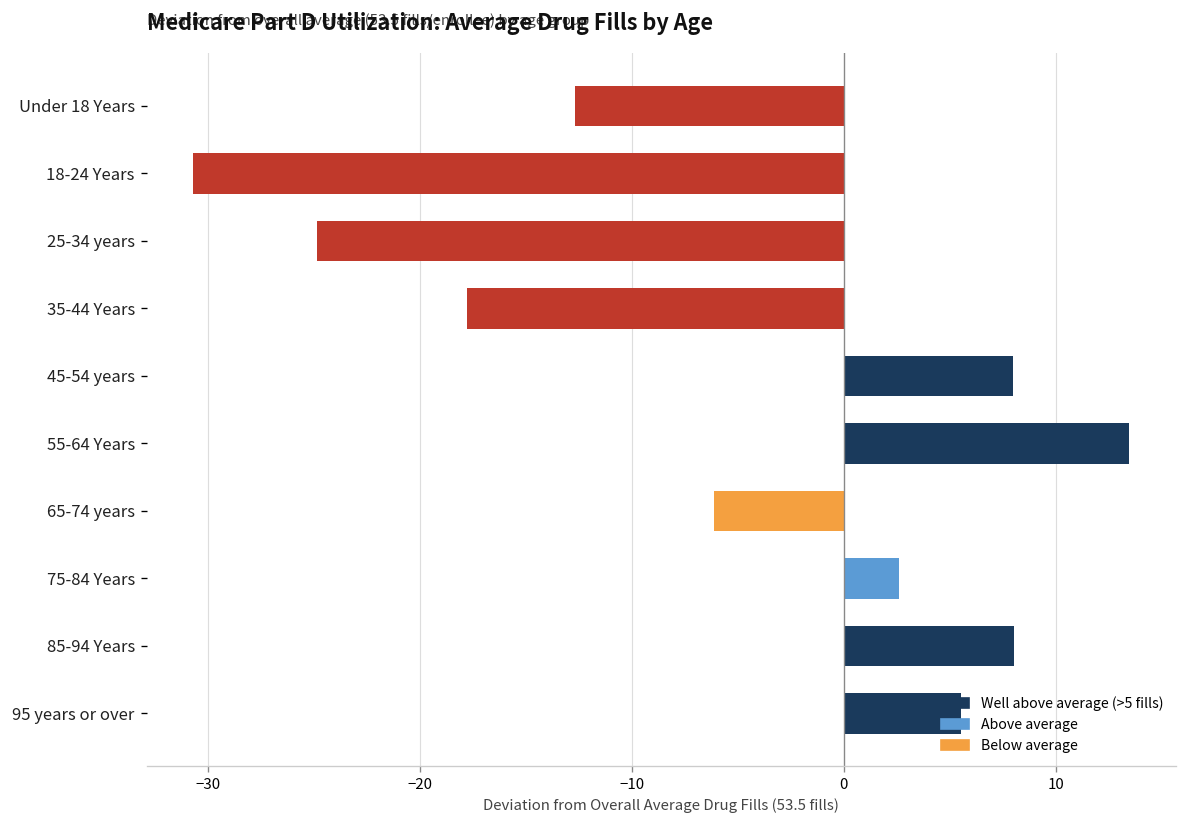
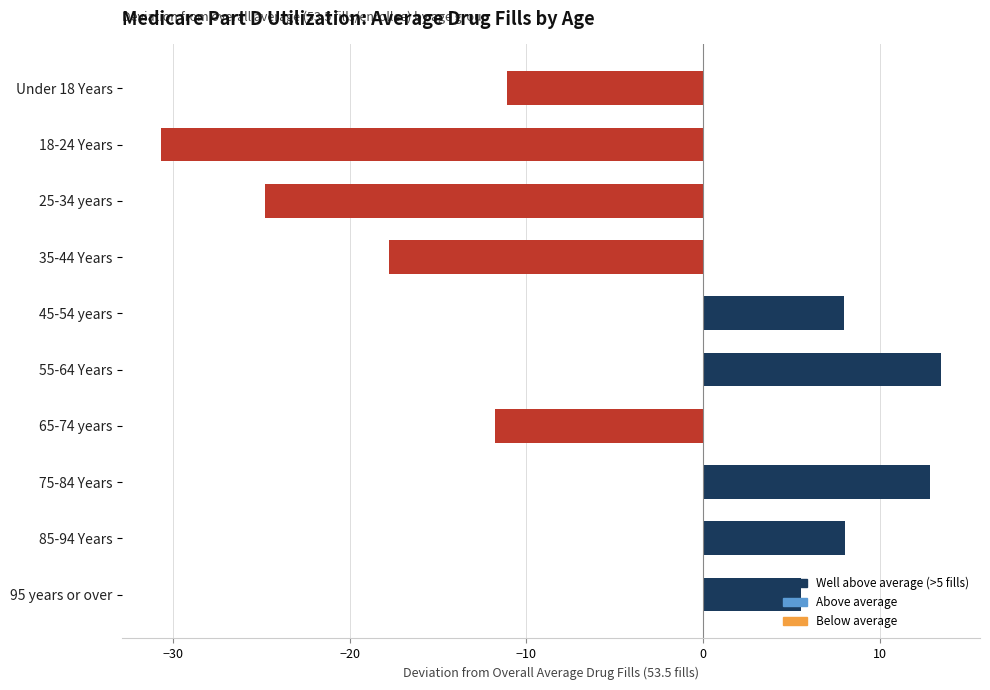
  {
-   "Under 18 Years": -12.7,
+   "Under 18 Years": -11.1,
    "18-24 Years": -30.7,
    "25-34 years": -24.8,
    "35-44 Years": -17.8,
    "45-54 years": 8.0,
    "55-64 Years": 13.5,
-   "65-74 years": -6.1,
-   "75-84 Years": 2.6,
+   "65-74 years": -11.8,
+   "75-84 Years": 12.8,
    "85-94 Years": 8.0,
    "95 years or over": 5.5
  }
